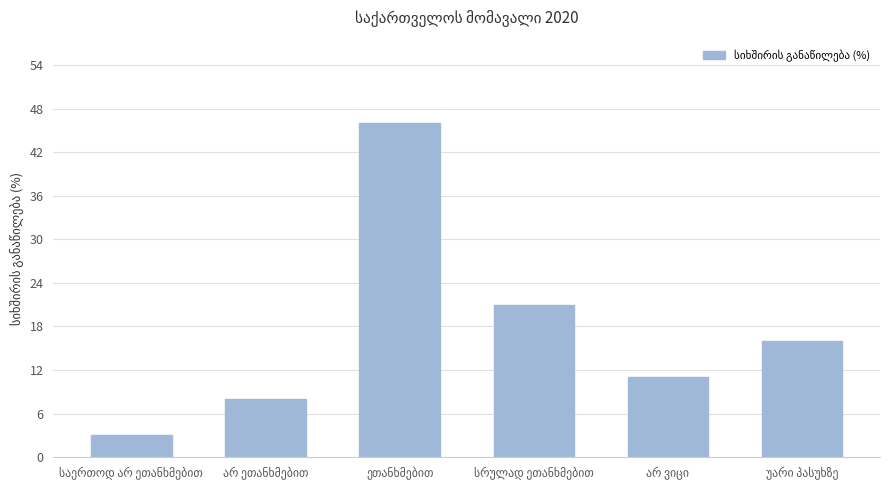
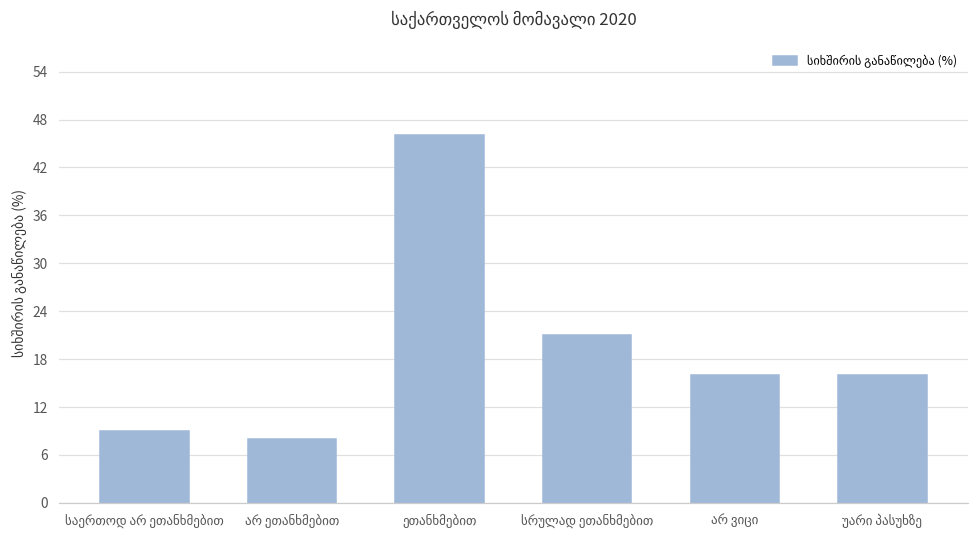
  {
-   "საერთოდ არ ეთანხმებით": 3,
+   "საერთოდ არ ეთანხმებით": 9,
    "არ ეთანხმებით": 8,
    "ეთანხმებით": 46,
    "სრულად ეთანხმებით": 21,
-   "არ ვიცი": 11,
+   "არ ვიცი": 16,
    "უარი პასუხზე": 16
  }
